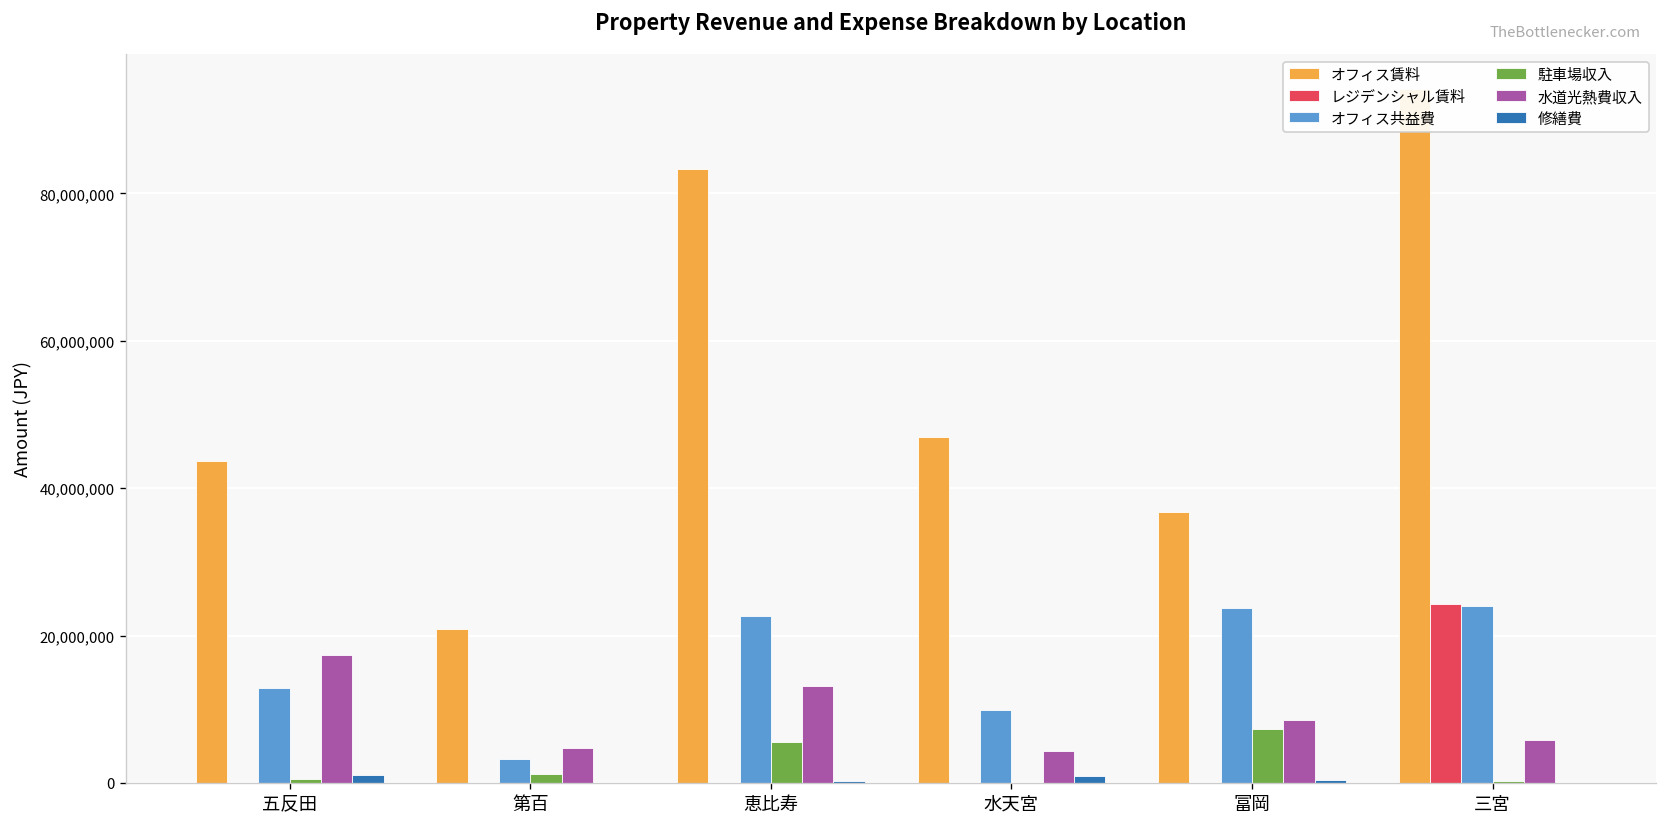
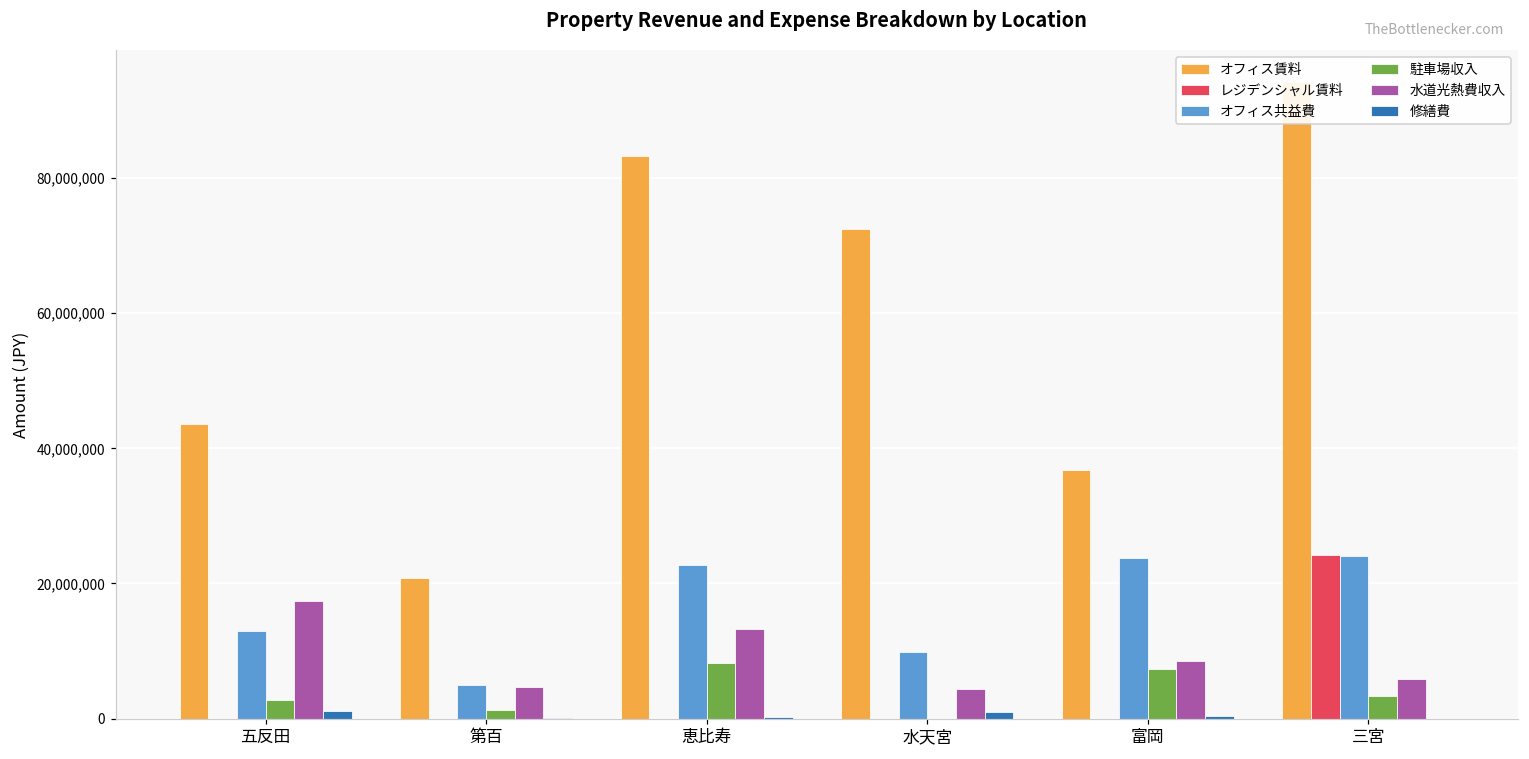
  {
    "オフィス賃料": {
      "五反田": "44,000,000",
      "第百": "21,000,000",
      "恵比寿": "83,000,000",
-     "水天宮": "47,000,000",
+     "水天宮": "72,000,000",
      "富岡": "37,000,000"
    },
    "レジデンシャル賃料": {
      "五反田": "0",
      "第百": "0",
      "恵比寿": "0",
      "水天宮": "0",
      "富岡": "0",
      "三宮": "24,000,000"
    },
    "オフィス共益費": {
      "五反田": "13,000,000",
-     "第百": "3,000,000",
+     "第百": "5,000,000",
      "恵比寿": "23,000,000",
      "水天宮": "10,000,000",
      "富岡": "24,000,000",
      "三宮": "24,000,000"
    },
    "駐車場収入": {
-     "五反田": "1,000,000",
+     "五反田": "3,000,000",
      "第百": "1,000,000",
-     "恵比寿": "6,000,000",
+     "恵比寿": "8,000,000",
      "水天宮": "0",
      "富岡": "7,000,000",
-     "三宮": "0"
+     "三宮": "3,000,000"
    },
    "水道光熱費収入": {
      "五反田": "17,000,000",
      "第百": "5,000,000",
      "恵比寿": "13,000,000",
      "水天宮": "4,000,000",
      "富岡": "9,000,000",
      "三宮": "6,000,000"
    },
    "修繕費": {
      "五反田": "1,000,000",
      "水天宮": "1,000,000",
      "三宮": "0"
    }
  }
